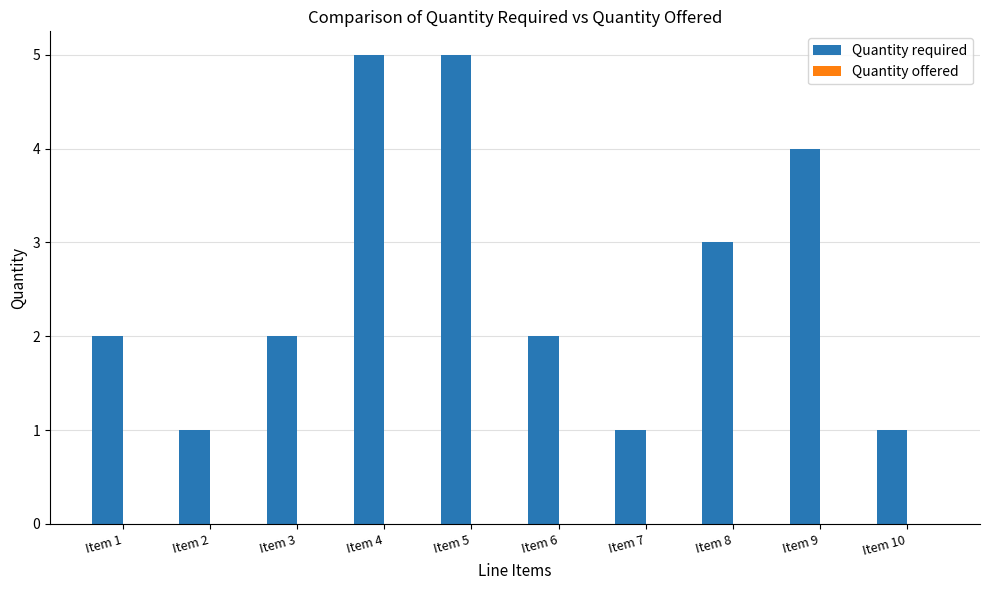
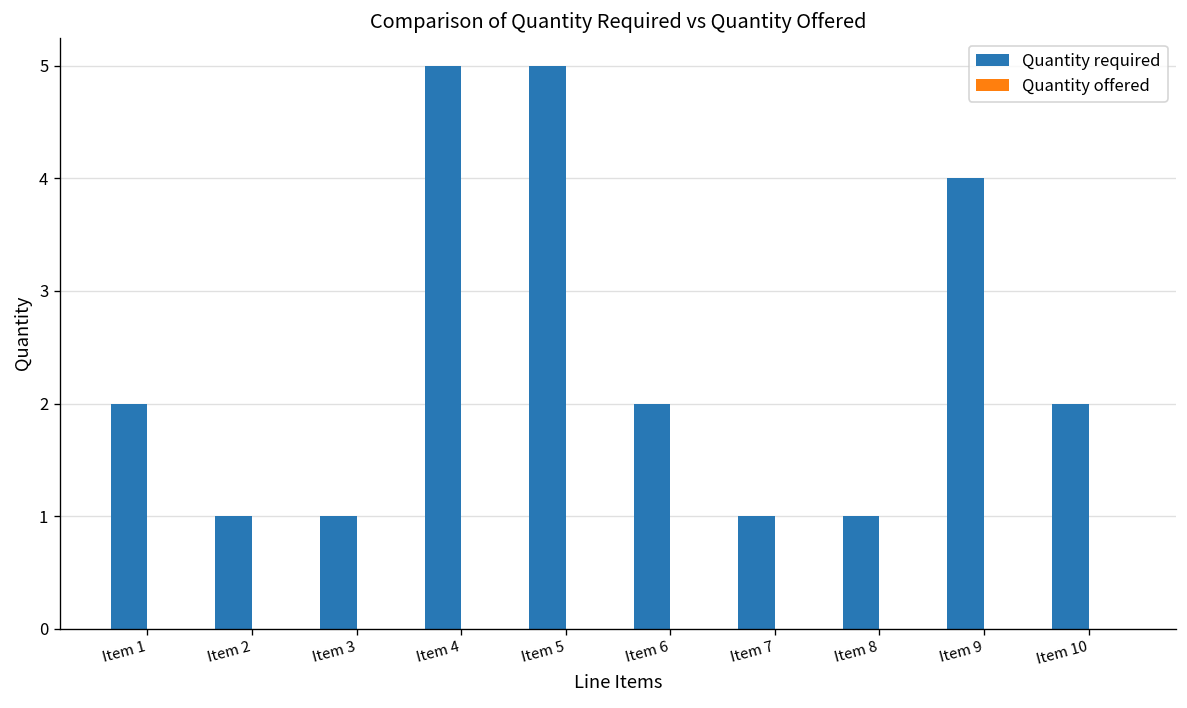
  {
    "Quantity required": {
      "Item 1": 2,
      "Item 2": 1,
-     "Item 3": 2,
+     "Item 3": 1,
      "Item 4": 5,
      "Item 5": 5,
      "Item 6": 2,
      "Item 7": 1,
-     "Item 8": 3,
+     "Item 8": 1,
      "Item 9": 4,
-     "Item 10": 1
+     "Item 10": 2
    },
    "Quantity offered": {
      "Item 1": 0,
      "Item 2": 0,
      "Item 3": 0,
      "Item 4": 0,
      "Item 5": 0,
      "Item 6": 0,
      "Item 7": 0,
      "Item 8": 0,
      "Item 9": 0,
      "Item 10": 0
    }
  }
